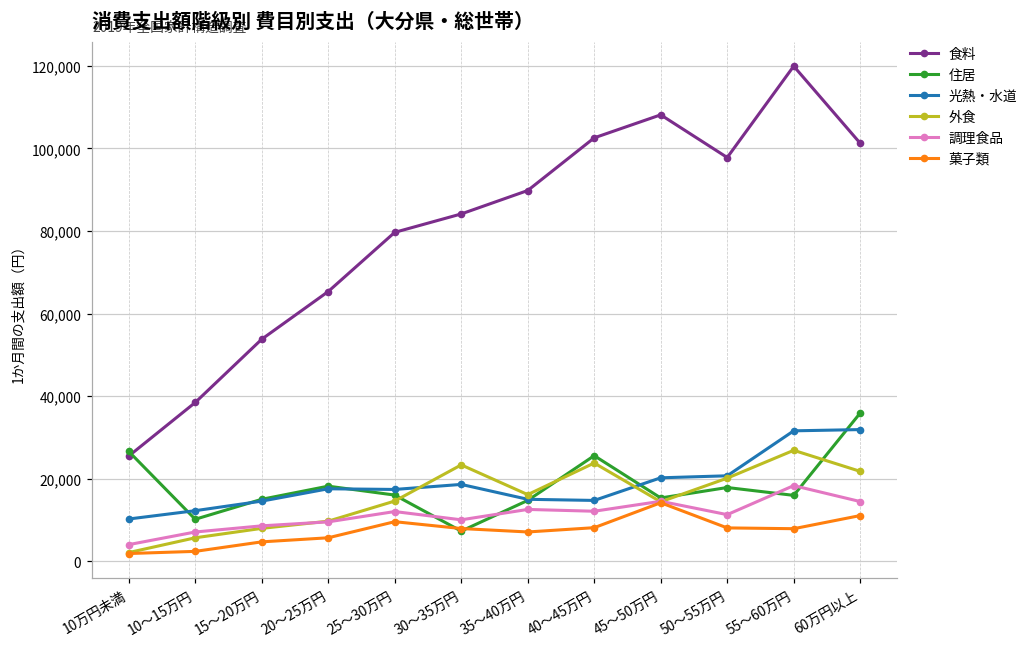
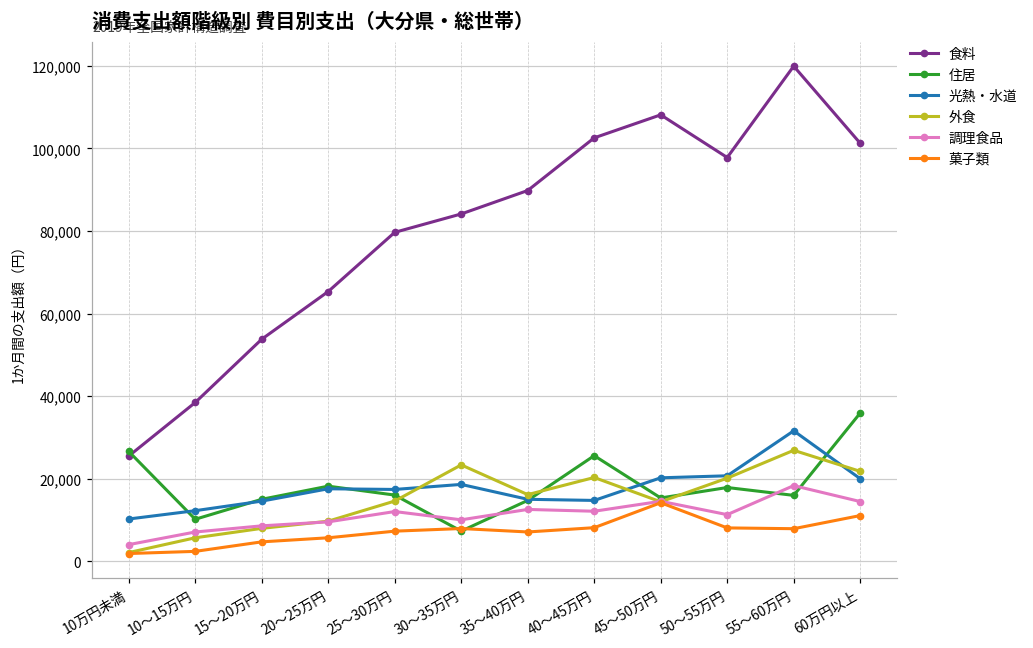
  {
    "食料": {
      "10万円未満": "26,000",
      "10～15万円": "38,000",
      "15～20万円": "54,000",
      "20～25万円": "65,000",
      "25～30万円": "80,000",
      "30～35万円": "84,000",
      "35～40万円": "90,000",
      "40～45万円": "103,000",
      "45～50万円": "108,000",
      "50～55万円": "98,000",
      "55～60万円": "120,000",
      "60万円以上": "101,000"
    },
    "住居": {
      "10万円未満": "27,000",
      "10～15万円": "10,000",
      "25～30万円": "16,000",
      "40～45万円": "26,000",
      "45～50万円": "15,000",
      "50～55万円": "18,000",
      "55～60万円": "16,000",
      "60万円以上": "36,000"
    },
    "光熱・水道": {
      "10万円未満": "10,000",
      "10～15万円": "12,000",
      "25～30万円": "17,000",
      "30～35万円": "19,000",
      "40～45万円": "15,000",
      "45～50万円": "20,000",
      "55～60万円": "32,000",
-     "60万円以上": "32,000"
+     "60万円以上": "20,000"
    },
    "外食": {
      "10～15万円": "6,000",
      "25～30万円": "15,000",
      "30～35万円": "23,000",
      "35～40万円": "16,000",
-     "40～45万円": "24,000",
+     "40～45万円": "20,000",
      "55～60万円": "27,000",
      "60万円以上": "22,000"
    },
    "調理食品": {
      "10万円未満": "4,000",
      "10～15万円": "7,000",
      "25～30万円": "12,000",
      "30～35万円": "10,000",
      "35～40万円": "13,000",
      "40～45万円": "12,000",
      "50～55万円": "11,000",
      "55～60万円": "18,000",
      "60万円以上": "15,000"
    },
    "菓子類": {
      "10～15万円": "2,000",
      "15～20万円": "5,000",
      "20～25万円": "6,000",
-     "25～30万円": "10,000",
+     "25～30万円": "7,000",
      "35～40万円": "7,000",
      "40～45万円": "8,000",
      "50～55万円": "8,000",
      "55～60万円": "8,000",
      "60万円以上": "11,000"
    }
  }
